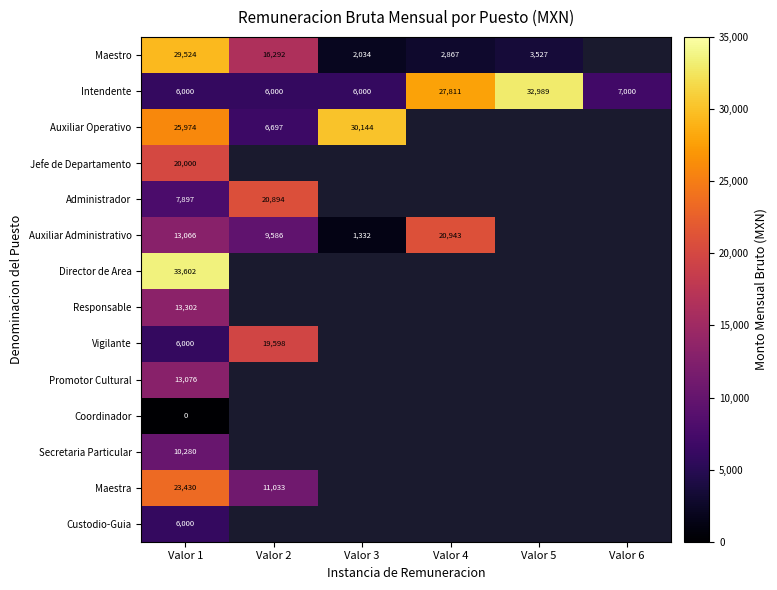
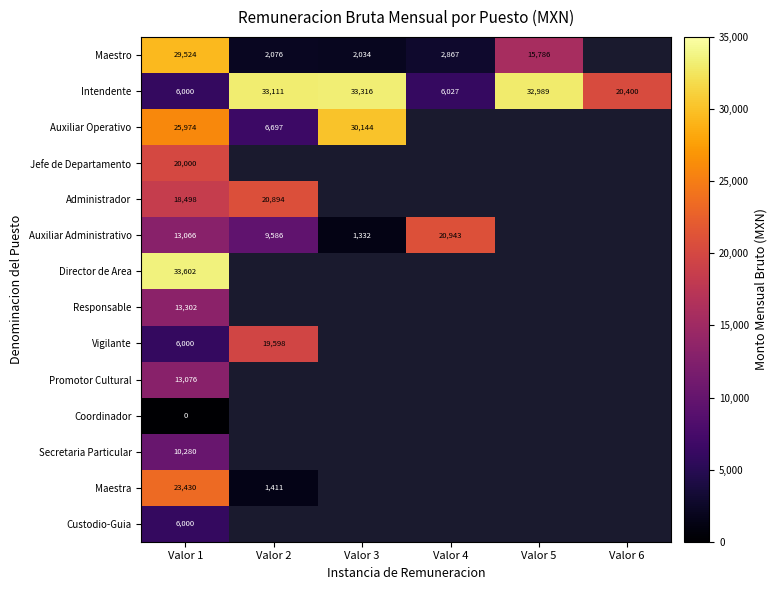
  {
    "Maestro": {
      "Valor 1": "29,524",
-     "Valor 2": "16,292",
+     "Valor 2": "2,076",
      "Valor 3": "2,034",
      "Valor 4": "2,867",
-     "Valor 5": "3,527"
+     "Valor 5": "15,786"
    },
    "Intendente": {
      "Valor 1": "6,000",
-     "Valor 2": "6,000",
-     "Valor 3": "6,000",
-     "Valor 4": "27,811",
+     "Valor 2": "33,111",
+     "Valor 3": "33,316",
+     "Valor 4": "6,027",
      "Valor 5": "32,989",
-     "Valor 6": "7,000"
+     "Valor 6": "20,400"
    },
    "Auxiliar Operativo": {
      "Valor 1": "25,974",
      "Valor 2": "6,697",
      "Valor 3": "30,144"
    },
    "Jefe de Departamento": {
      "Valor 1": "20,000"
    },
    "Administrador": {
-     "Valor 1": "7,897",
+     "Valor 1": "18,498",
      "Valor 2": "20,894"
    },
    "Auxiliar Administrativo": {
      "Valor 1": "13,066",
      "Valor 2": "9,586",
      "Valor 3": "1,332",
      "Valor 4": "20,943"
    },
    "Director de Area": {
      "Valor 1": "33,602"
    },
    "Responsable": {
      "Valor 1": "13,302"
    },
    "Vigilante": {
      "Valor 1": "6,000",
      "Valor 2": "19,598"
    },
    "Promotor Cultural": {
      "Valor 1": "13,076"
    },
    "Coordinador": {
      "Valor 1": "0"
    },
    "Secretaria Particular": {
      "Valor 1": "10,280"
    },
    "Maestra": {
      "Valor 1": "23,430",
-     "Valor 2": "11,033"
+     "Valor 2": "1,411"
    },
    "Custodio-Guia": {
      "Valor 1": "6,000"
    }
  }
